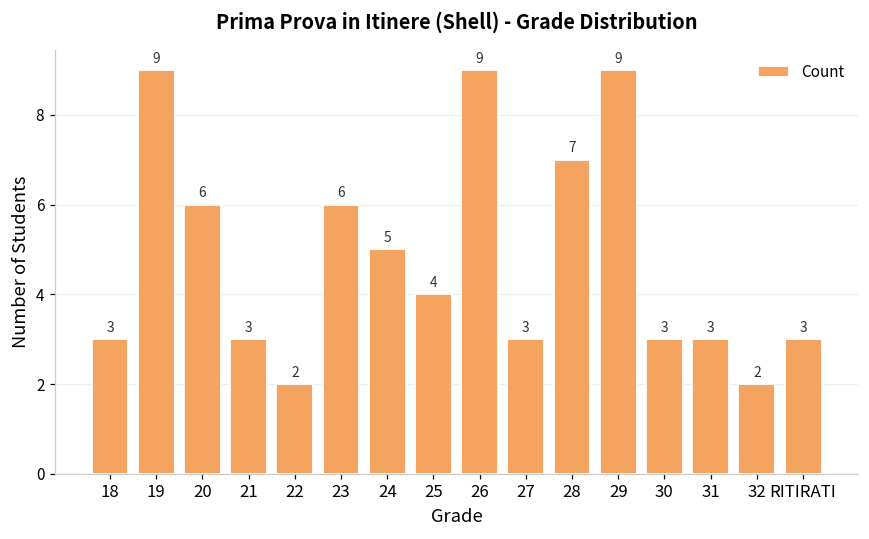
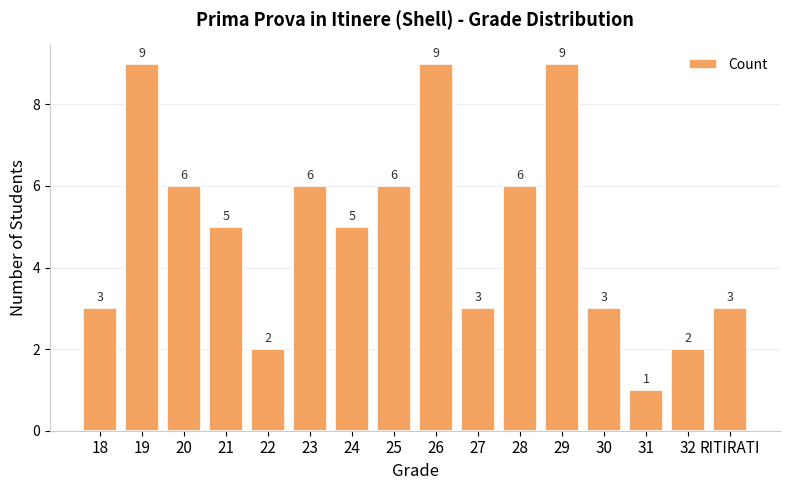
  {
    "18": 3,
    "19": 9,
    "20": 6,
-   "21": 3,
+   "21": 5,
    "22": 2,
    "23": 6,
    "24": 5,
-   "25": 4,
+   "25": 6,
    "26": 9,
    "27": 3,
-   "28": 7,
+   "28": 6,
    "29": 9,
    "30": 3,
-   "31": 3,
+   "31": 1,
    "32": 2,
    "RITIRATI": 3
  }
